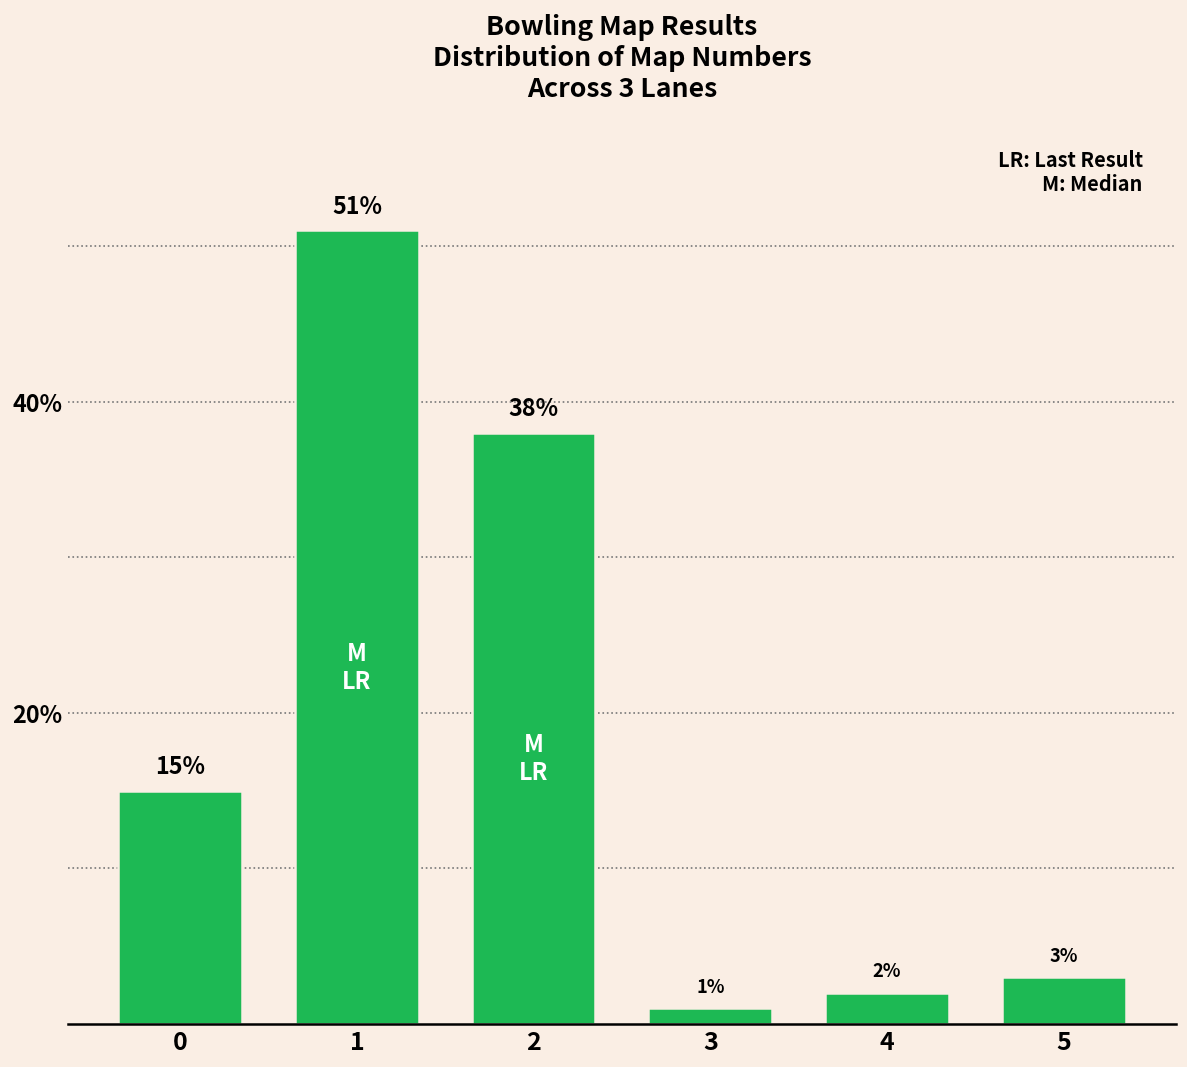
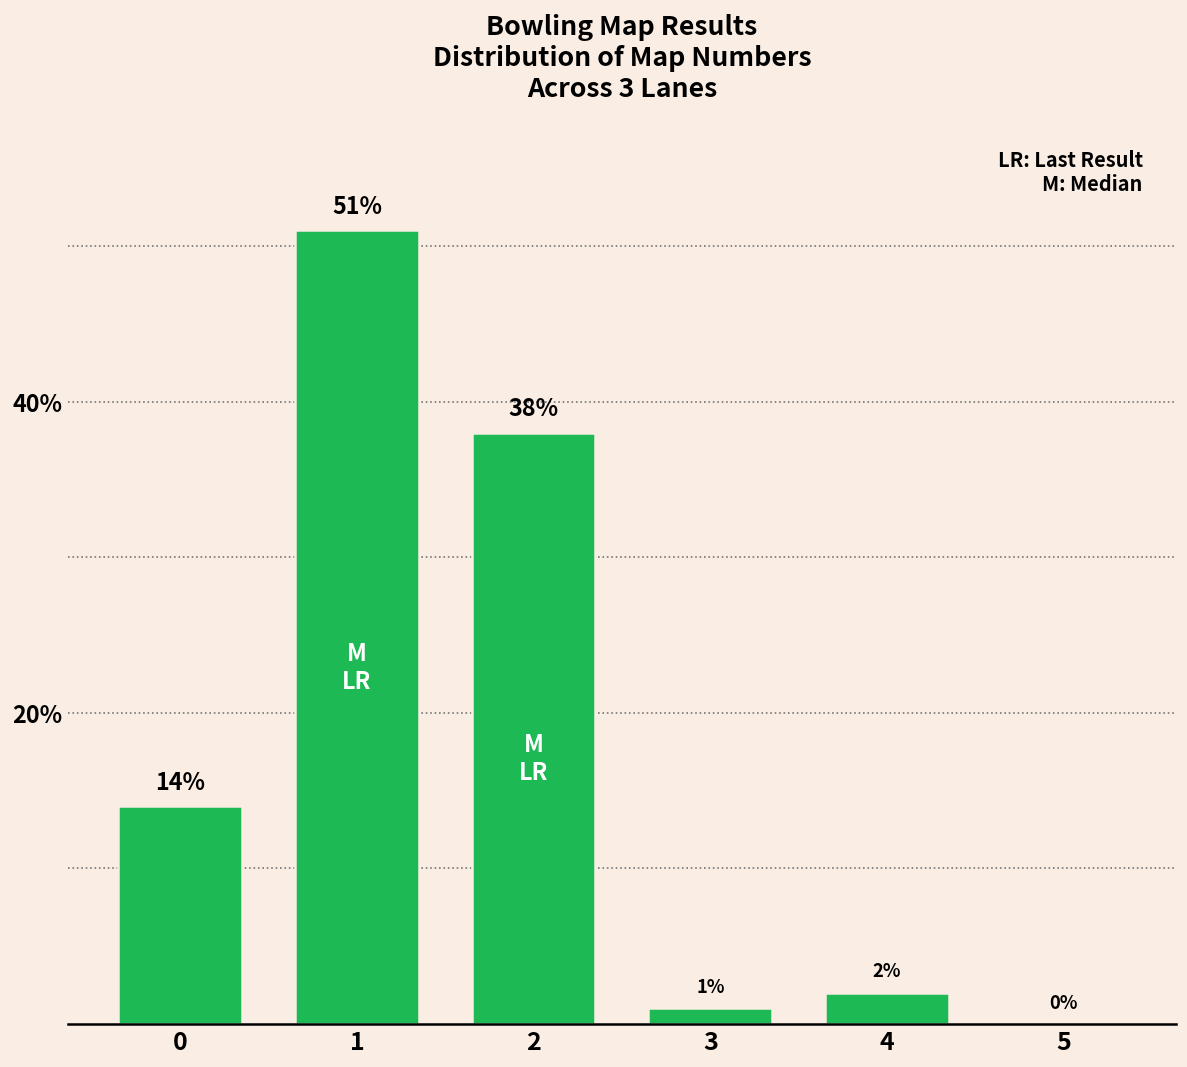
  {
-   "0": "15%",
+   "0": "14%",
    "1": "51%",
    "2": "38%",
    "3": "1%",
    "4": "2%",
-   "5": "3%"
+   "5": "0%"
  }
